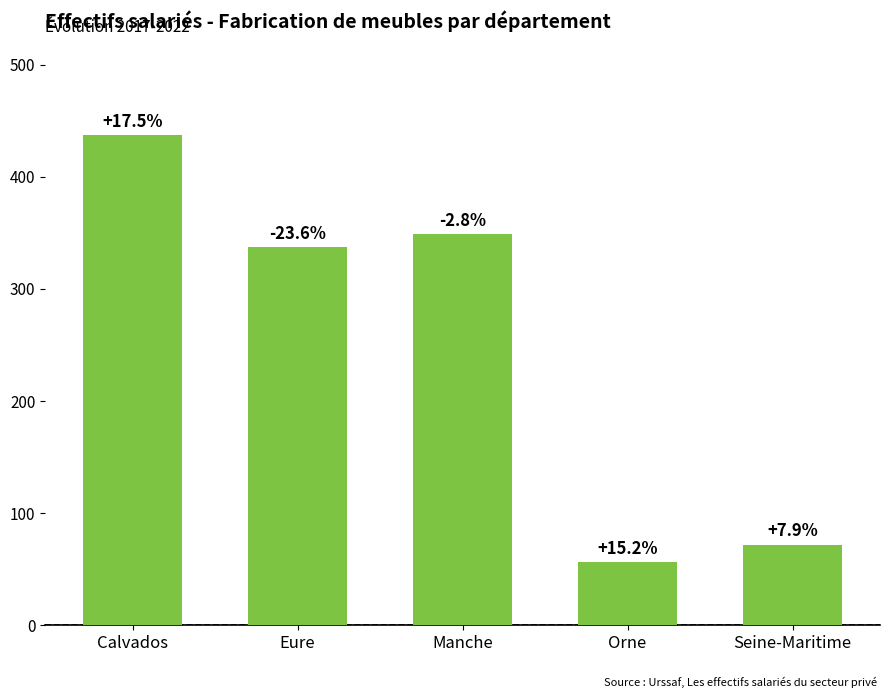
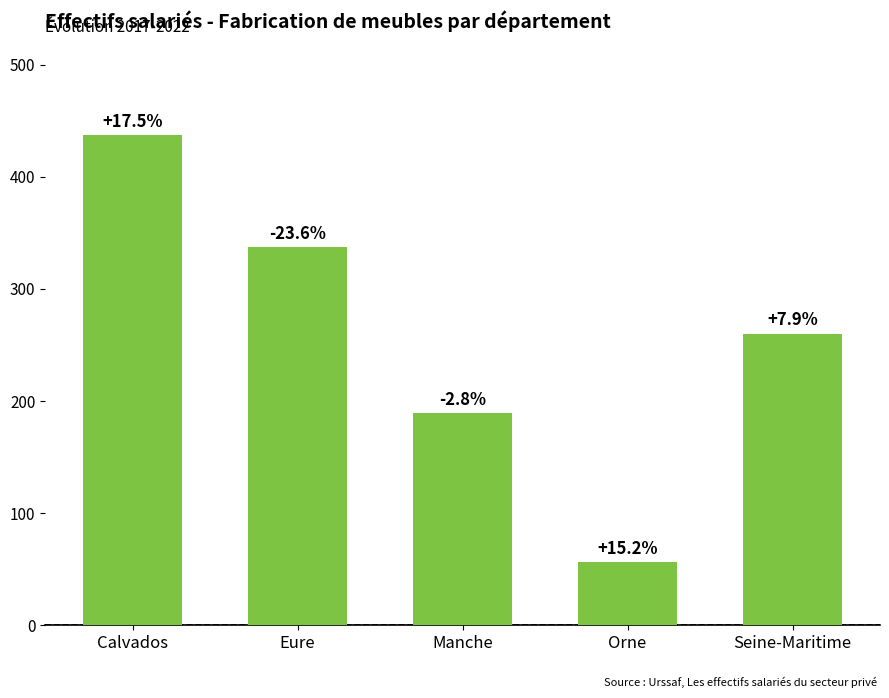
  {
-   "Manche": 349,
-   "Seine-Maritime": 72
+   "Manche": 189,
+   "Seine-Maritime": 260
  }
